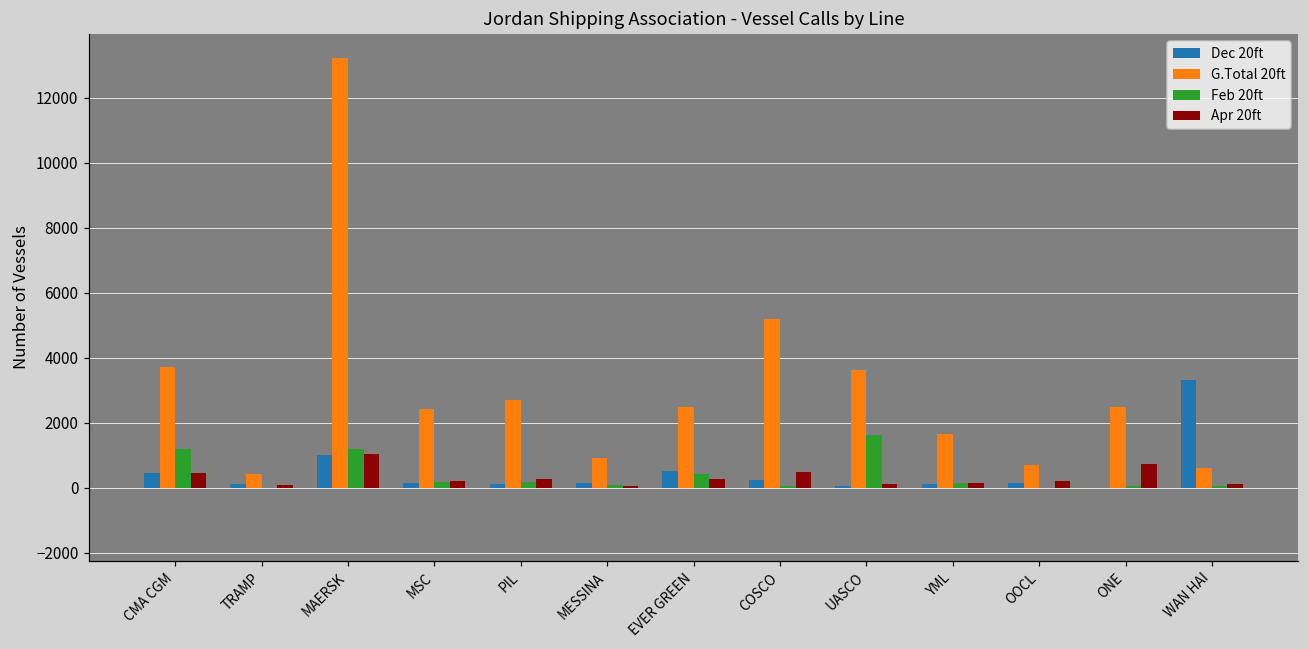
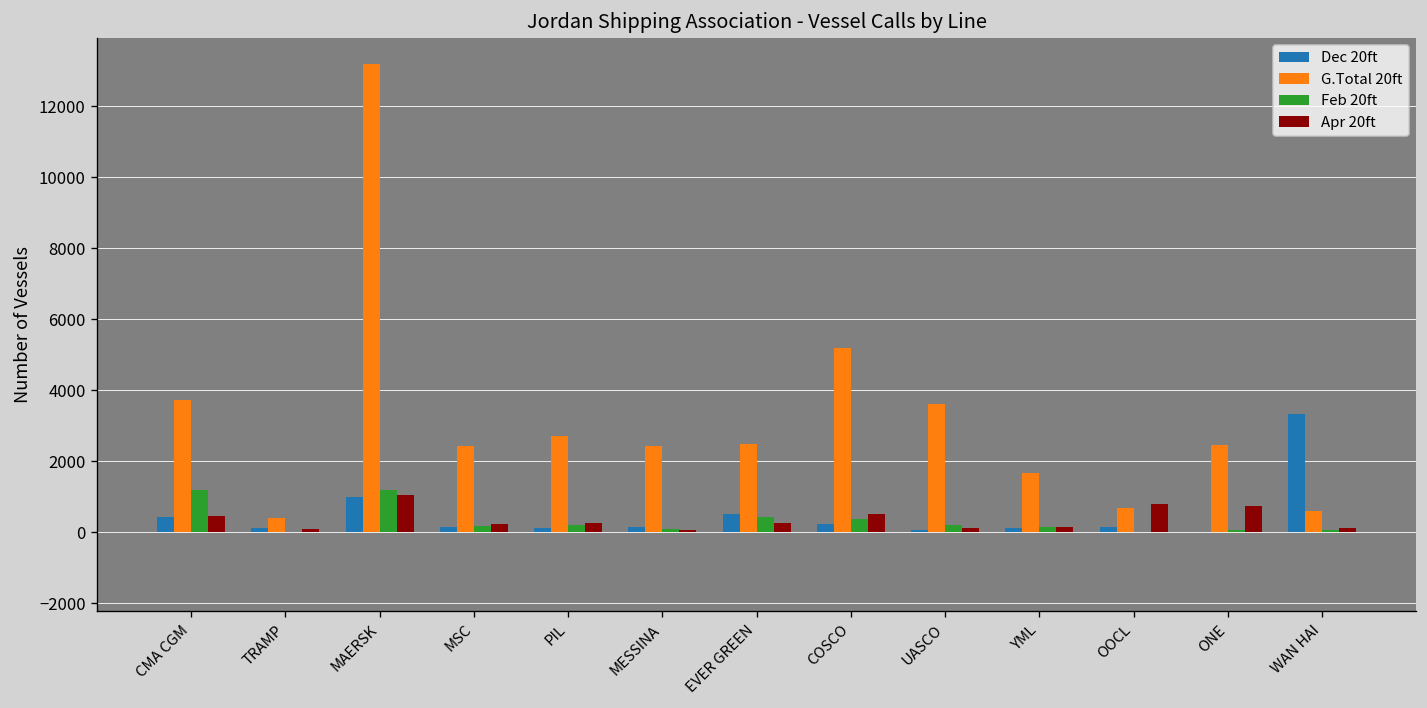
  {
    "Dec 20ft": {
      "CMA CGM": 400,
      "TRAMP": 100,
      "MAERSK": 1000,
      "MSC": 100,
      "PIL": 100,
      "MESSINA": 200,
      "EVER GREEN": 500,
      "COSCO": 200,
      "YML": 100,
      "OOCL": 100,
      "ONE": 0,
      "WAN HAI": 3300
    },
    "G.Total 20ft": {
      "CMA CGM": 3700,
      "TRAMP": 400,
      "MAERSK": 13200,
      "MSC": 2400,
      "PIL": 2700,
-     "MESSINA": 900,
+     "MESSINA": 2400,
      "EVER GREEN": 2500,
      "COSCO": 5200,
      "UASCO": 3600,
      "YML": 1700,
      "OOCL": 700,
      "ONE": 2500,
      "WAN HAI": 600
    },
    "Feb 20ft": {
      "CMA CGM": 1200,
      "TRAMP": 0,
      "MAERSK": 1200,
      "MSC": 200,
      "PIL": 200,
      "EVER GREEN": 400,
-     "COSCO": 100,
-     "UASCO": 1600,
+     "COSCO": 400,
+     "UASCO": 200,
      "YML": 100,
      "OOCL": 0
    },
    "Apr 20ft": {
      "CMA CGM": 400,
      "TRAMP": 100,
      "MAERSK": 1000,
      "MSC": 200,
      "PIL": 300,
      "EVER GREEN": 300,
      "COSCO": 500,
      "UASCO": 100,
      "YML": 200,
-     "OOCL": 200,
+     "OOCL": 800,
      "ONE": 700,
      "WAN HAI": 100
    }
  }
